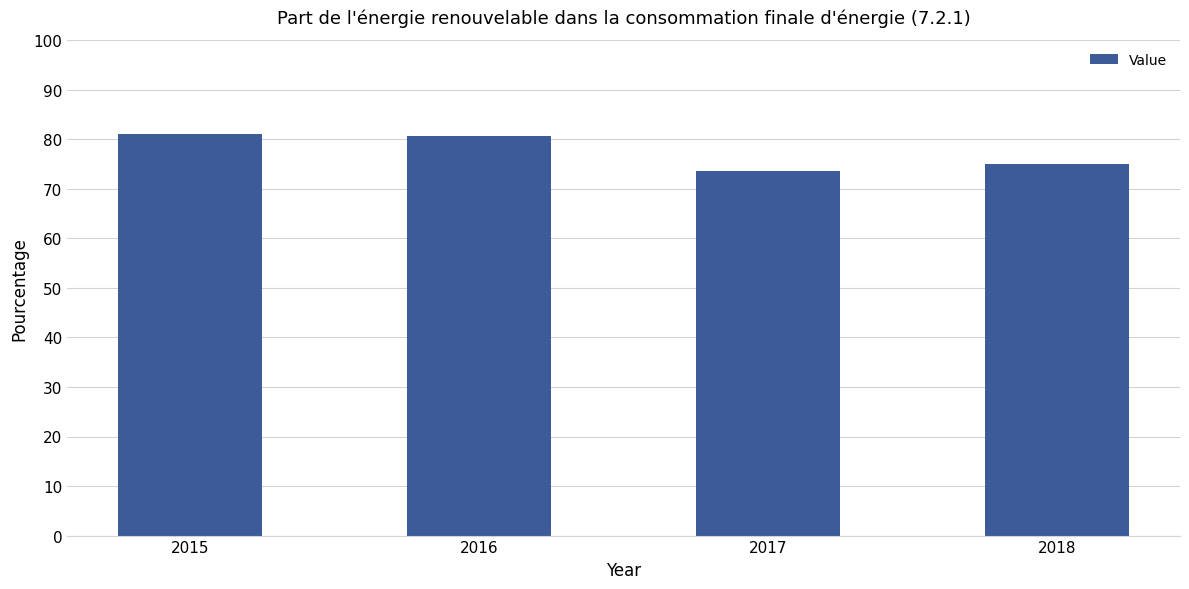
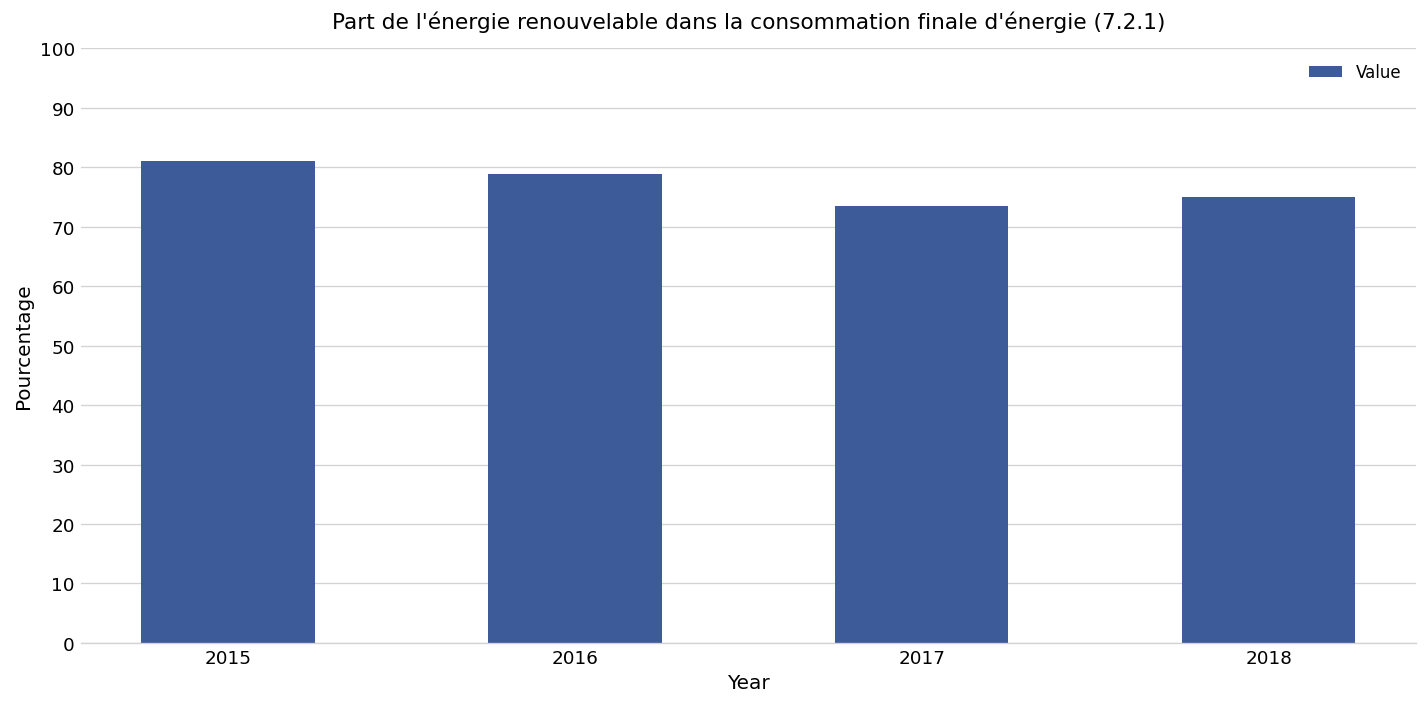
  {
    "2015": 81,
-   "2016": 81,
+   "2016": 79,
    "2017": 74,
    "2018": 75
  }
